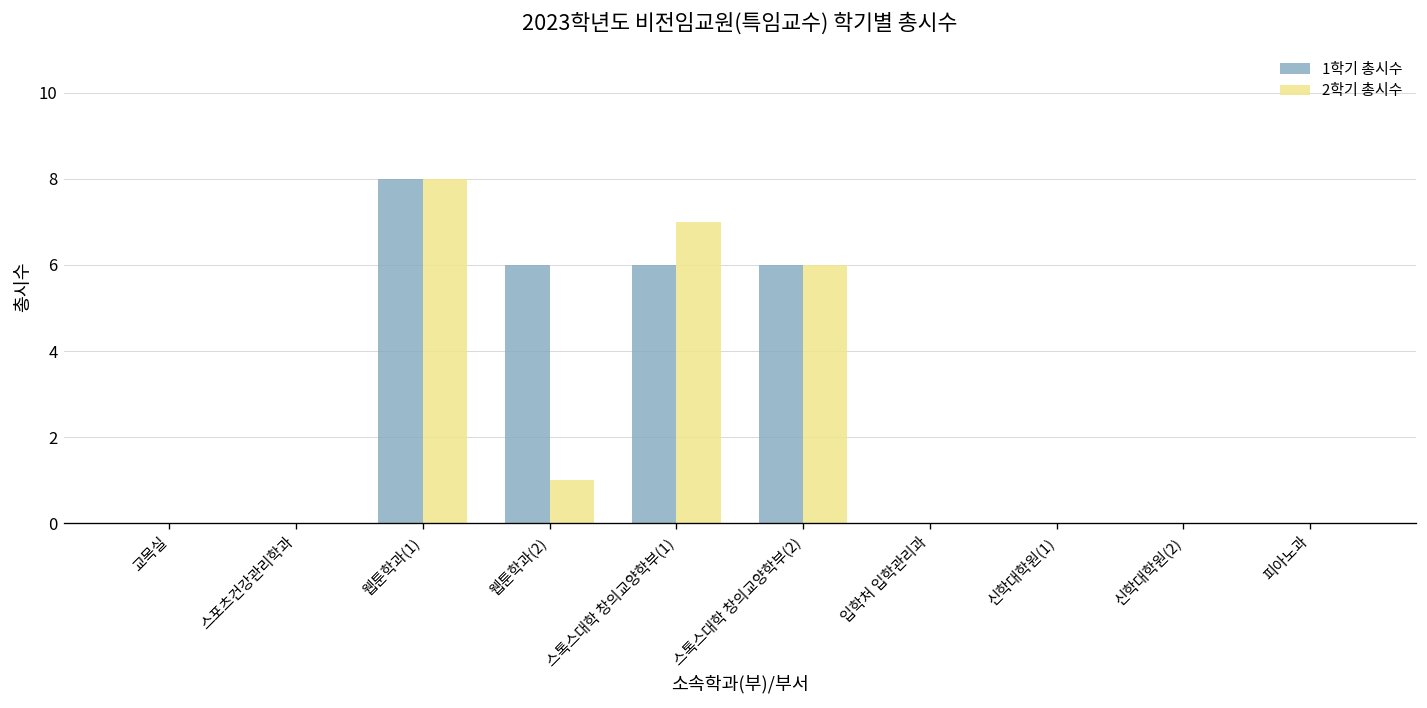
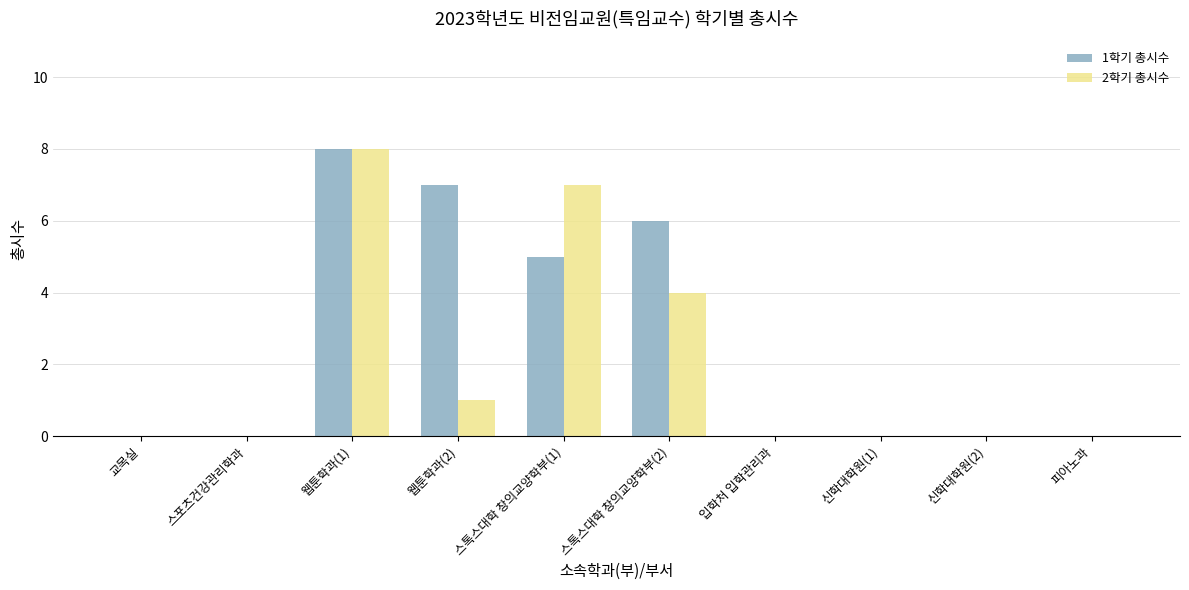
  {
    "1학기 총시수": {
      "교목실": 0,
      "스포츠건강관리학과": 0,
      "웹툰학과(1)": 8,
-     "웹툰학과(2)": 6,
-     "스톡스대학 창의교양학부(1)": 6,
+     "웹툰학과(2)": 7,
+     "스톡스대학 창의교양학부(1)": 5,
      "스톡스대학 창의교양학부(2)": 6,
      "입학처 입학관리과": 0,
      "신학대학원(1)": 0,
      "신학대학원(2)": 0,
      "피아노과": 0
    },
    "2학기 총시수": {
      "교목실": 0,
      "스포츠건강관리학과": 0,
      "웹툰학과(1)": 8,
      "웹툰학과(2)": 1,
      "스톡스대학 창의교양학부(1)": 7,
-     "스톡스대학 창의교양학부(2)": 6,
+     "스톡스대학 창의교양학부(2)": 4,
      "입학처 입학관리과": 0,
      "신학대학원(1)": 0,
      "신학대학원(2)": 0,
      "피아노과": 0
    }
  }
